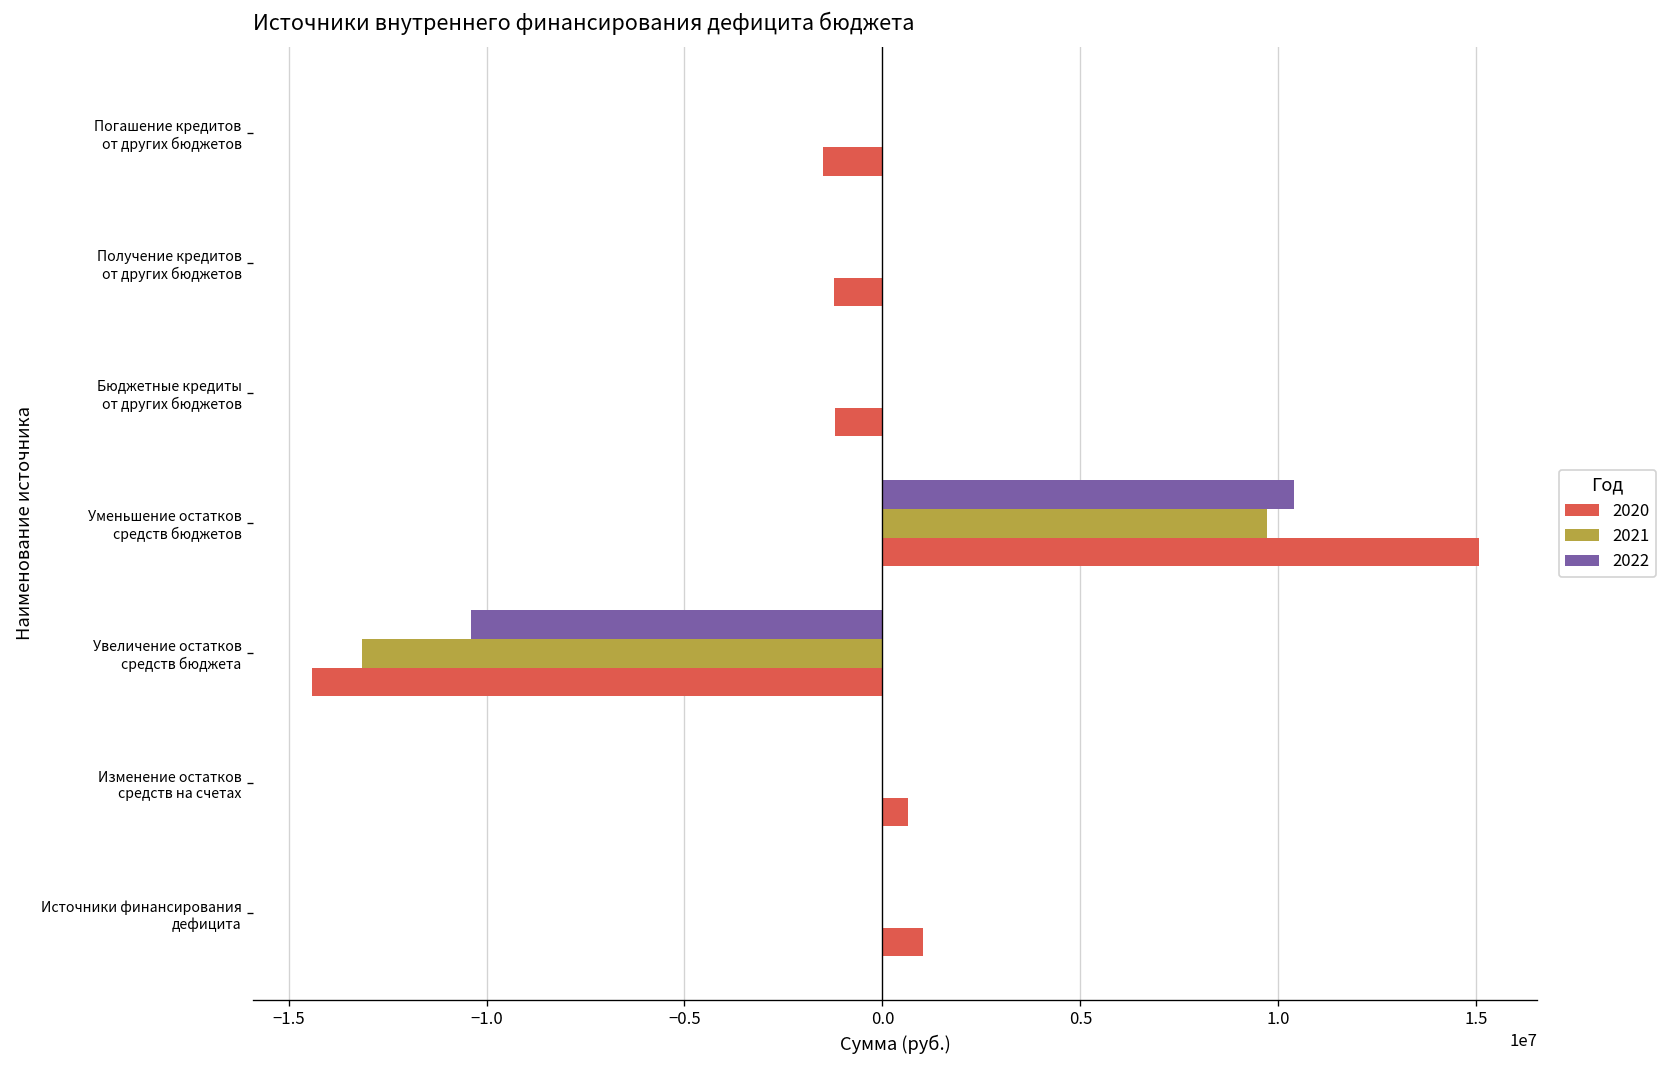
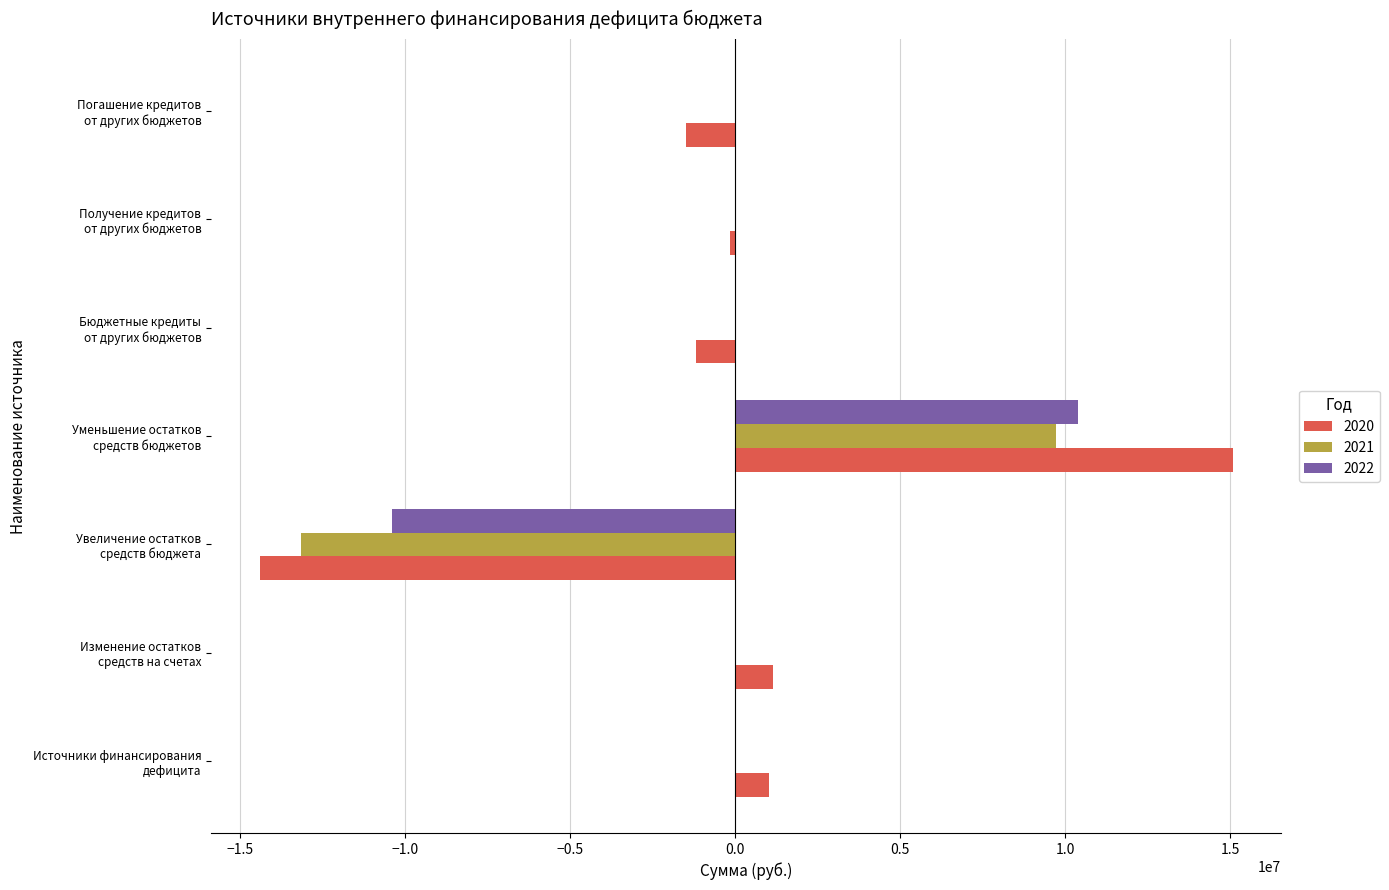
  {
    "2020": {
      "Погашение кредитов от других бюджетов": -1500000,
-     "Получение кредитов от других бюджетов": -1200000,
+     "Получение кредитов от других бюджетов": -200000,
      "Бюджетные кредиты от других бюджетов": -1200000,
      "Уменьшение остатков средств бюджетов": 15100000,
      "Увеличение остатков средств бюджета": -14400000,
-     "Изменение остатков средств на счетах": 700000,
+     "Изменение остатков средств на счетах": 1100000,
      "Источники финансирования дефицита": 1000000
    },
    "2021": {
      "Погашение кредитов от других бюджетов": 0,
      "Получение кредитов от других бюджетов": 0,
      "Бюджетные кредиты от других бюджетов": 0,
      "Уменьшение остатков средств бюджетов": 9700000,
      "Увеличение остатков средств бюджета": -13200000,
      "Изменение остатков средств на счетах": 0,
      "Источники финансирования дефицита": 0
    },
    "2022": {
      "Погашение кредитов от других бюджетов": 0,
      "Получение кредитов от других бюджетов": 0,
      "Бюджетные кредиты от других бюджетов": 0,
      "Уменьшение остатков средств бюджетов": 10400000,
      "Увеличение остатков средств бюджета": -10400000,
      "Изменение остатков средств на счетах": 0,
      "Источники финансирования дефицита": 0
    }
  }
